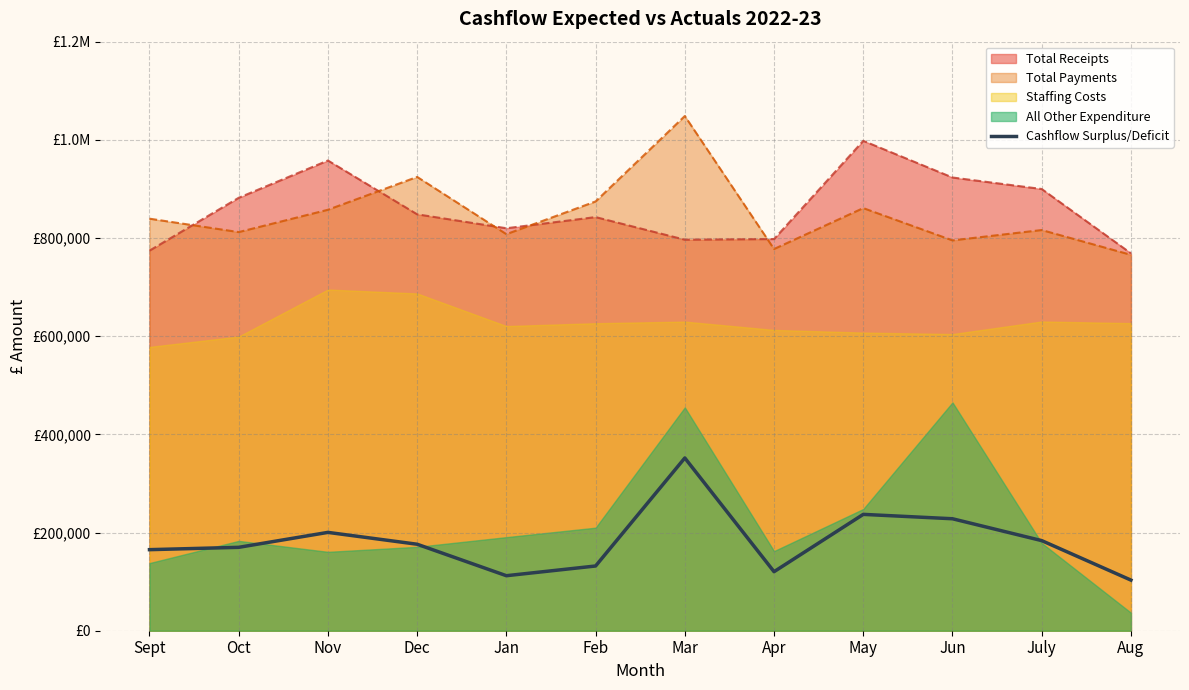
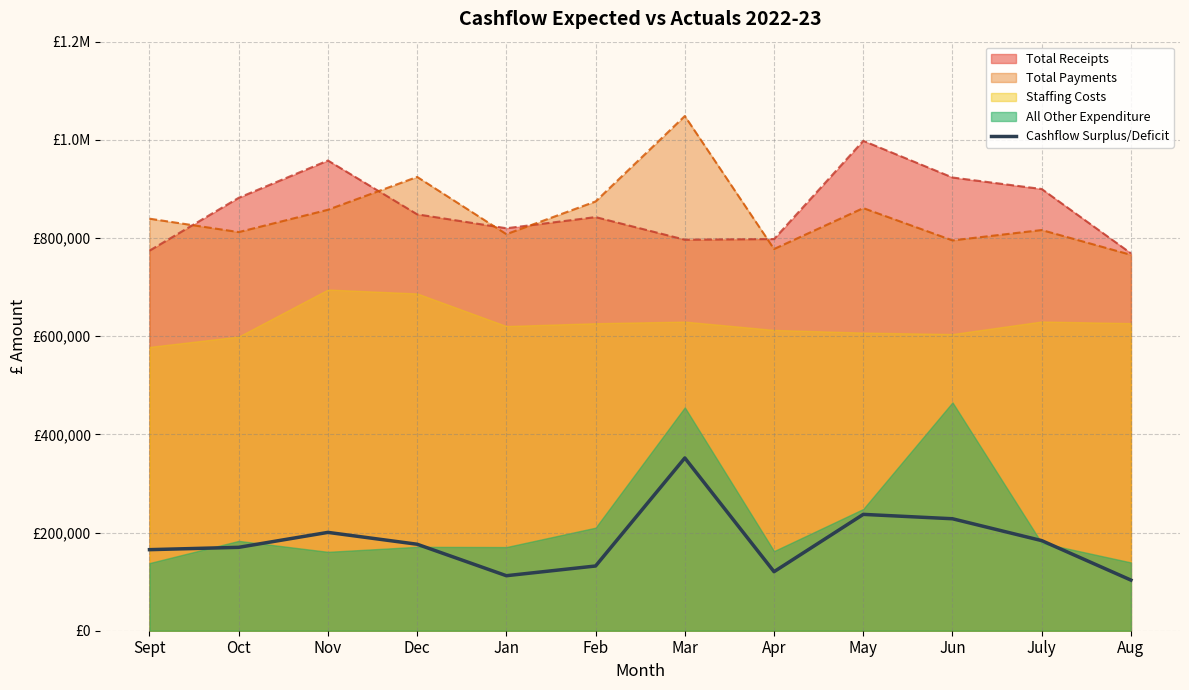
  {
    "Cashflow Surplus/Deficit": {
      "Sept": "£170,000",
      "Oct": "£170,000",
      "Nov": "£200,000",
      "Dec": "£180,000",
      "Jan": "£110,000",
      "Feb": "£130,000",
      "Mar": "£350,000",
      "Apr": "£120,000",
      "May": "£240,000",
      "Jun": "£230,000",
      "Aug": "£100,000"
    },
    "All Other Expenditure": {
      "Sept": "£140,000",
      "Oct": "£180,000",
      "Nov": "£160,000",
      "Dec": "£170,000",
-     "Jan": "£190,000",
+     "Jan": "£170,000",
      "Feb": "£210,000",
      "Mar": "£450,000",
      "Apr": "£160,000",
      "May": "£250,000",
      "Jun": "£470,000",
-     "Aug": "£40,000"
+     "Aug": "£140,000"
    }
  }
